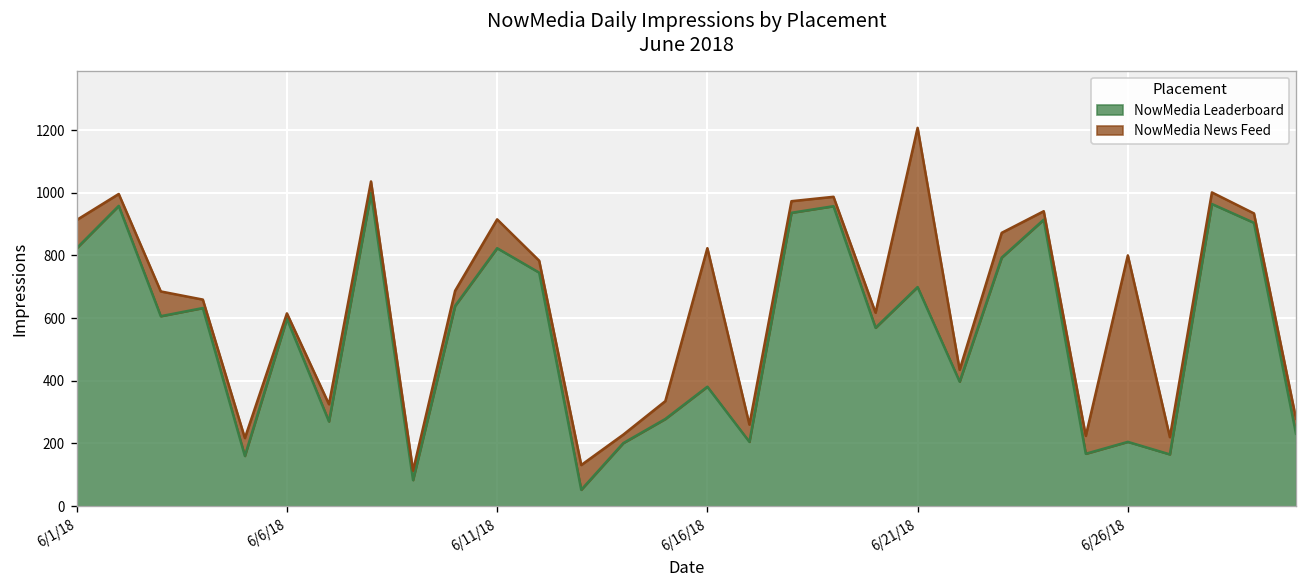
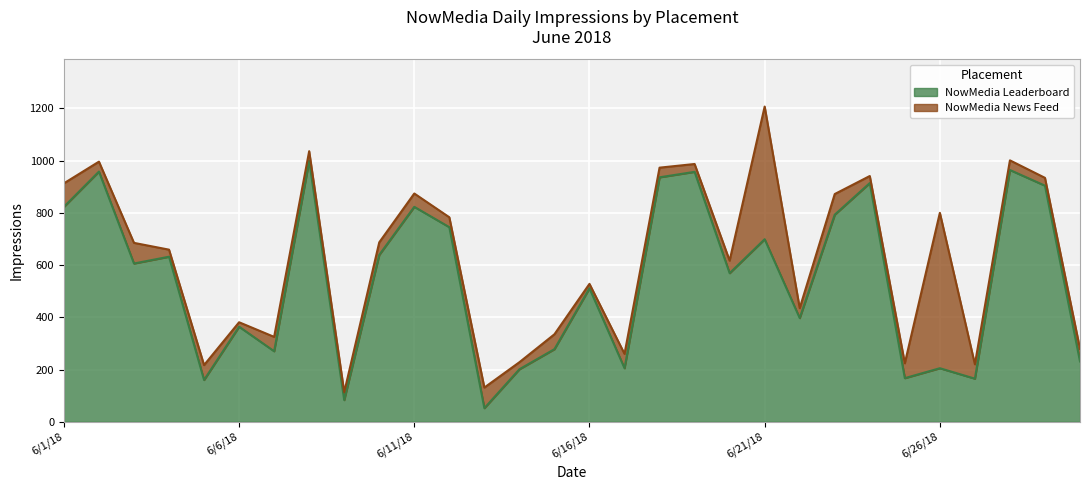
  {
    "NowMedia Leaderboard": {
      "6/1/18": 820,
-     "6/6/18": 600,
+     "6/6/18": 360,
      "6/11/18": 820,
-     "6/16/18": 380,
+     "6/16/18": 510,
      "6/21/18": 700,
      "6/26/18": 210
    },
    "NowMedia News Feed": {
      "6/1/18": 90,
      "6/6/18": 20,
-     "6/11/18": 90,
-     "6/16/18": 440,
+     "6/11/18": 50,
+     "6/16/18": 20,
      "6/21/18": 510,
      "6/26/18": 600
    }
  }
